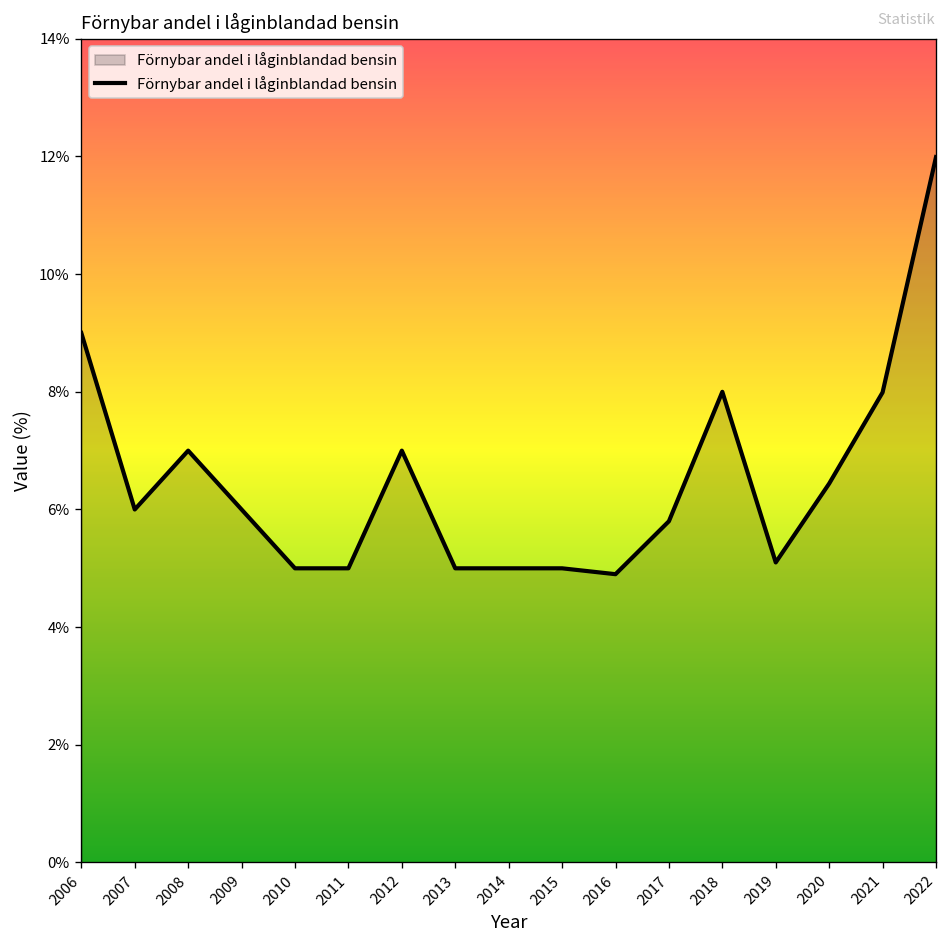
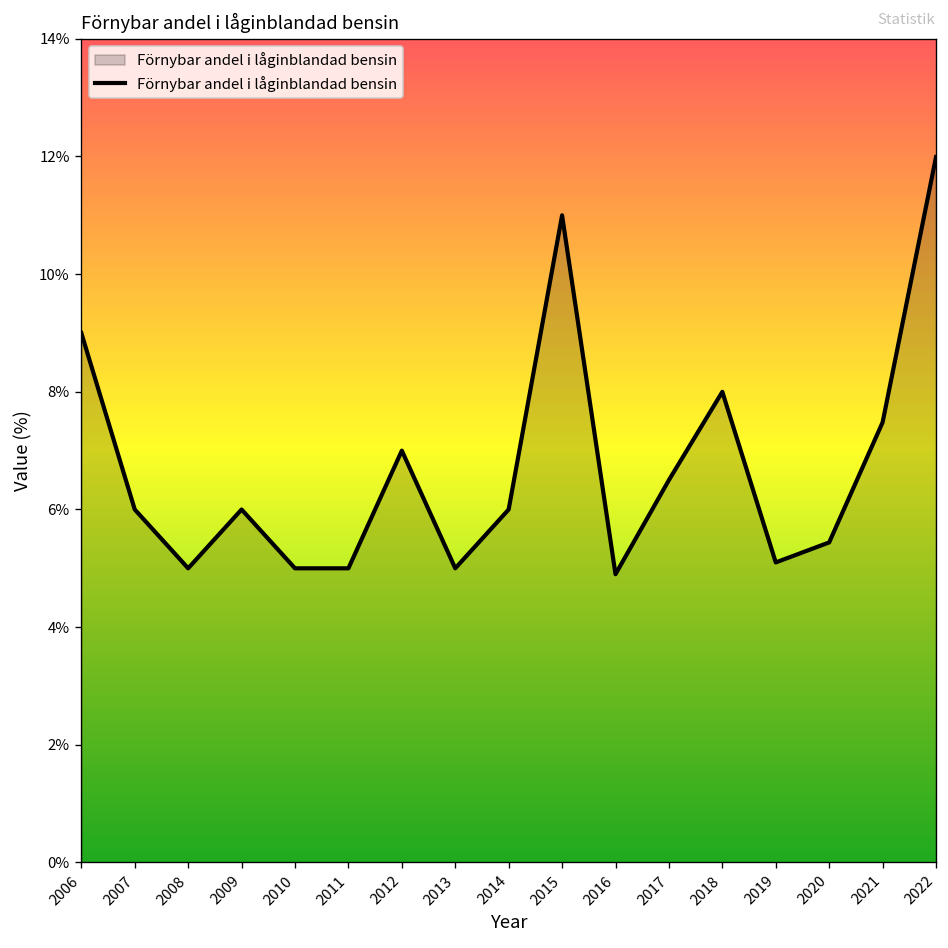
  {
    "2006": "9.0%",
    "2007": "6.0%",
-   "2008": "7%",
+   "2008": "5%",
    "2009": "6.0%",
    "2010": "5.0%",
    "2011": "5.0%",
    "2012": "7.0%",
    "2013": "5.0%",
-   "2014": "5%",
-   "2015": "5%",
+   "2014": "6%",
+   "2015": "11%",
    "2016": "4.9%",
-   "2017": "5.8%",
+   "2017": "6.5%",
    "2018": "8.0%",
    "2019": "5.1%",
-   "2020": "6.4%",
-   "2021": "8.0%",
+   "2020": "5.4%",
+   "2021": "7.5%",
    "2022": "12.0%"
  }
